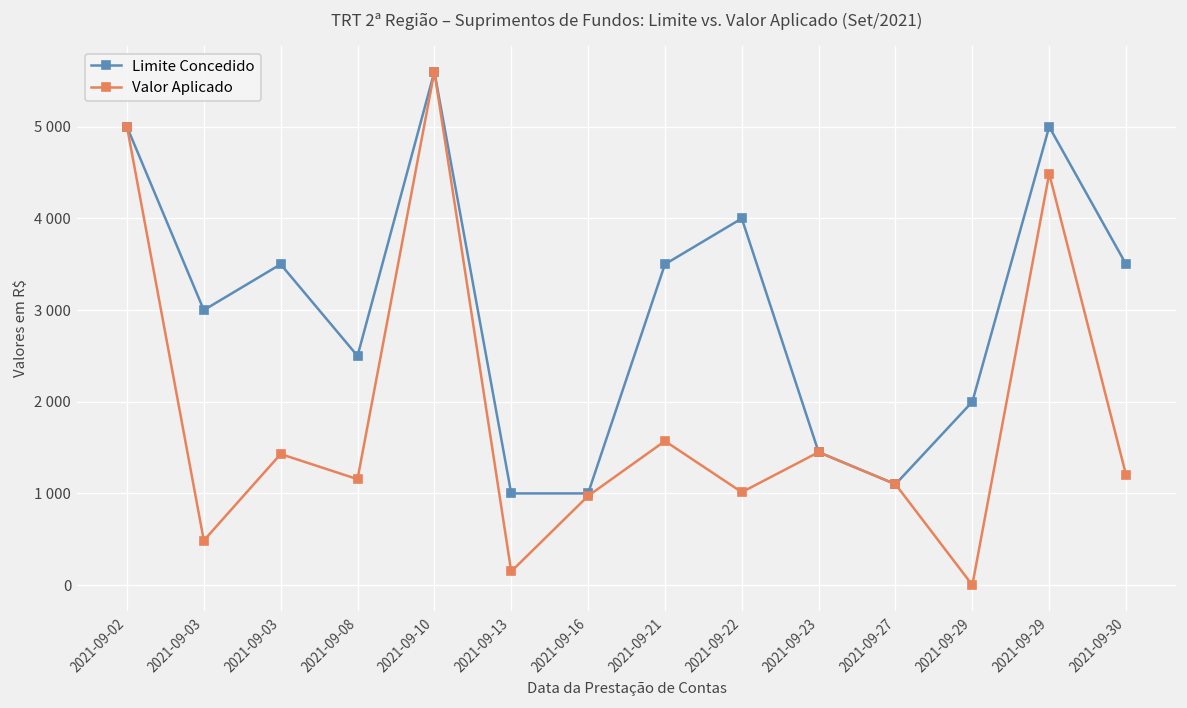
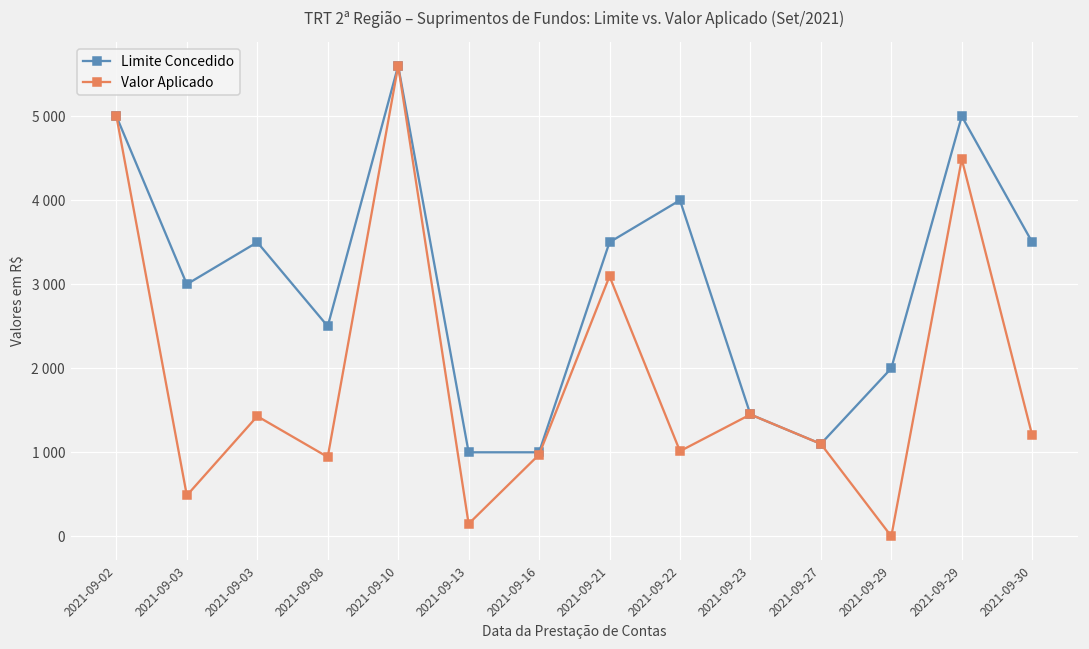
  {
    "Limite Concedido": {
      "2021-09-08": 2500,
      "2021-09-13": 1000,
      "2021-09-21": 3500,
      "2021-09-22": 4000,
      "2021-09-30": 3500
    },
    "Valor Aplicado": {
-     "2021-09-08": 1200,
+     "2021-09-08": 900,
      "2021-09-13": 100,
-     "2021-09-21": 1600,
+     "2021-09-21": 3100,
      "2021-09-22": 1000,
      "2021-09-30": 1200
    }
  }
